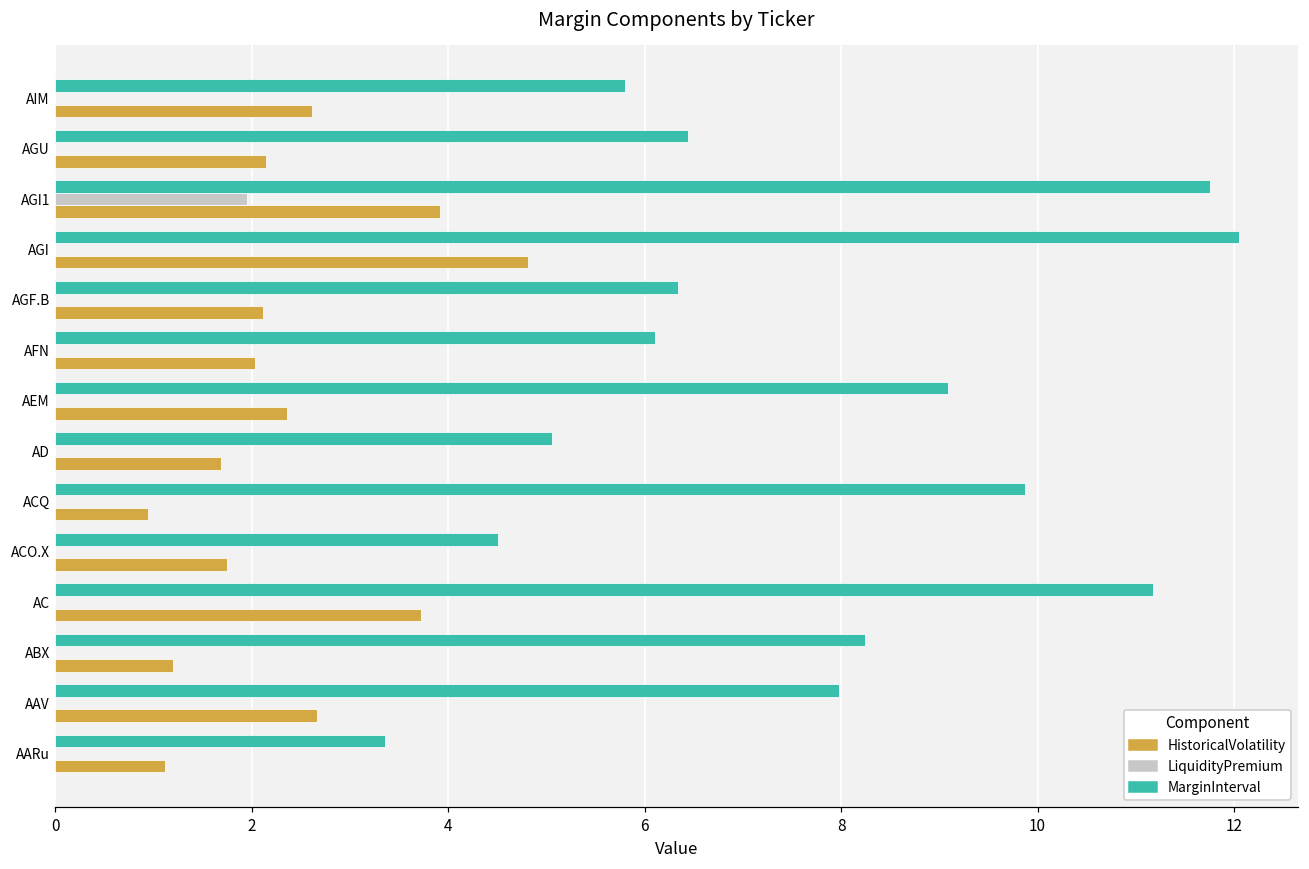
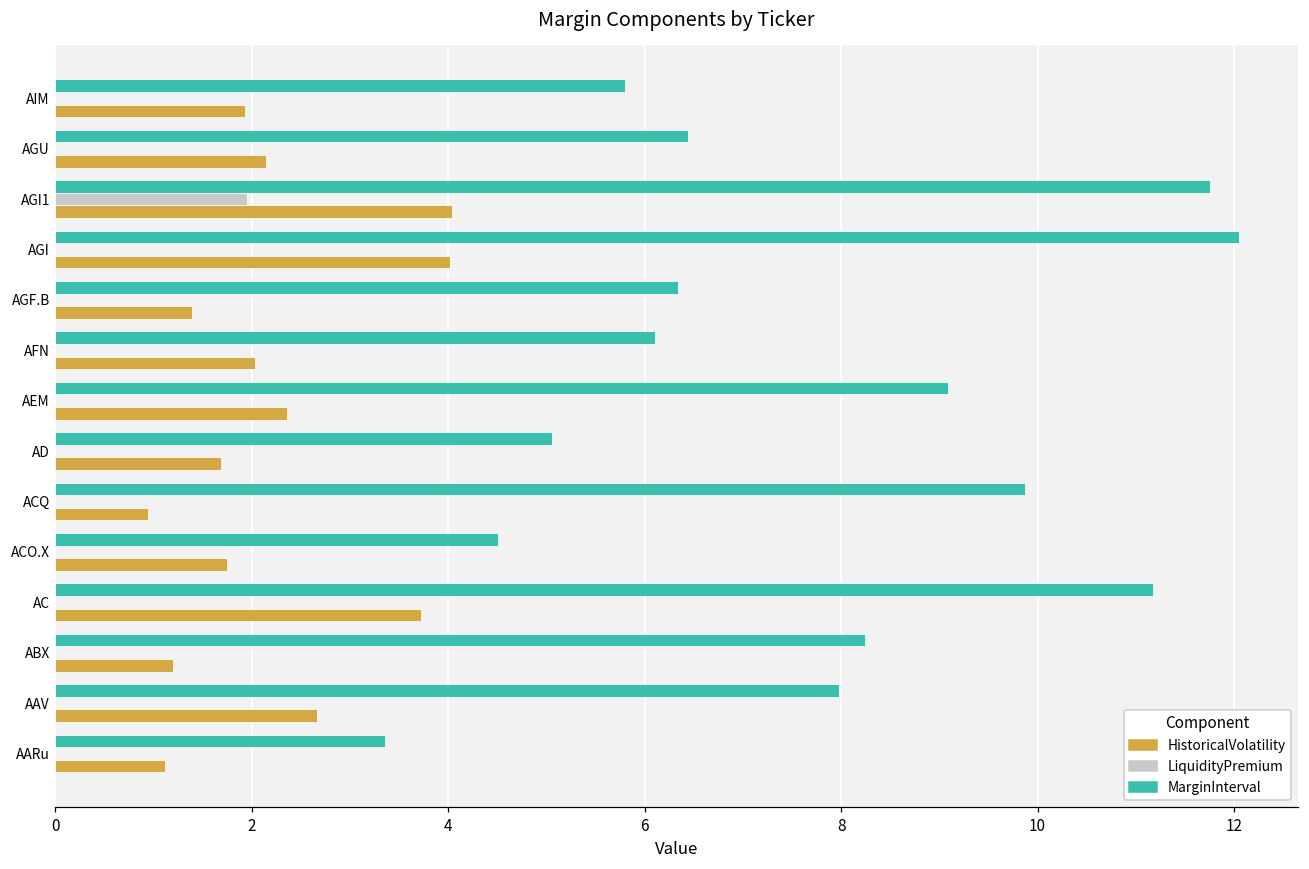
  {
    "HistoricalVolatility": {
-     "AIM": 2.6,
+     "AIM": 1.9,
      "AGU": 2.1,
-     "AGI1": 3.9,
-     "AGI": 4.8,
-     "AGF.B": 2.1,
+     "AGI1": 4.0,
+     "AGI": 4.0,
+     "AGF.B": 1.4,
      "AFN": 2.0,
      "AEM": 2.4,
      "AD": 1.7,
      "ACQ": 0.9,
      "ACO.X": 1.7,
      "AC": 3.7,
      "ABX": 1.2,
      "AAV": 2.7,
      "AARu": 1.1
    },
    "LiquidityPremium": {
      "AIM": 0.0,
      "AGU": 0.0,
      "AGI1": 2.0,
      "AGI": 0.0,
      "AGF.B": 0.0,
      "AFN": 0.0,
      "AEM": 0.0,
      "AD": 0.0,
      "ACQ": 0.0,
      "ACO.X": 0.0,
      "AC": 0.0,
      "ABX": 0.0,
      "AAV": 0.0,
      "AARu": 0.0
    },
    "MarginInterval": {
      "AIM": 5.8,
      "AGU": 6.4,
      "AGI1": 11.8,
      "AGI": 12.0,
      "AGF.B": 6.3,
      "AFN": 6.1,
      "AEM": 9.1,
      "AD": 5.1,
      "ACQ": 9.9,
      "ACO.X": 4.5,
      "AC": 11.2,
      "ABX": 8.2,
      "AAV": 8.0,
      "AARu": 3.4
    }
  }
